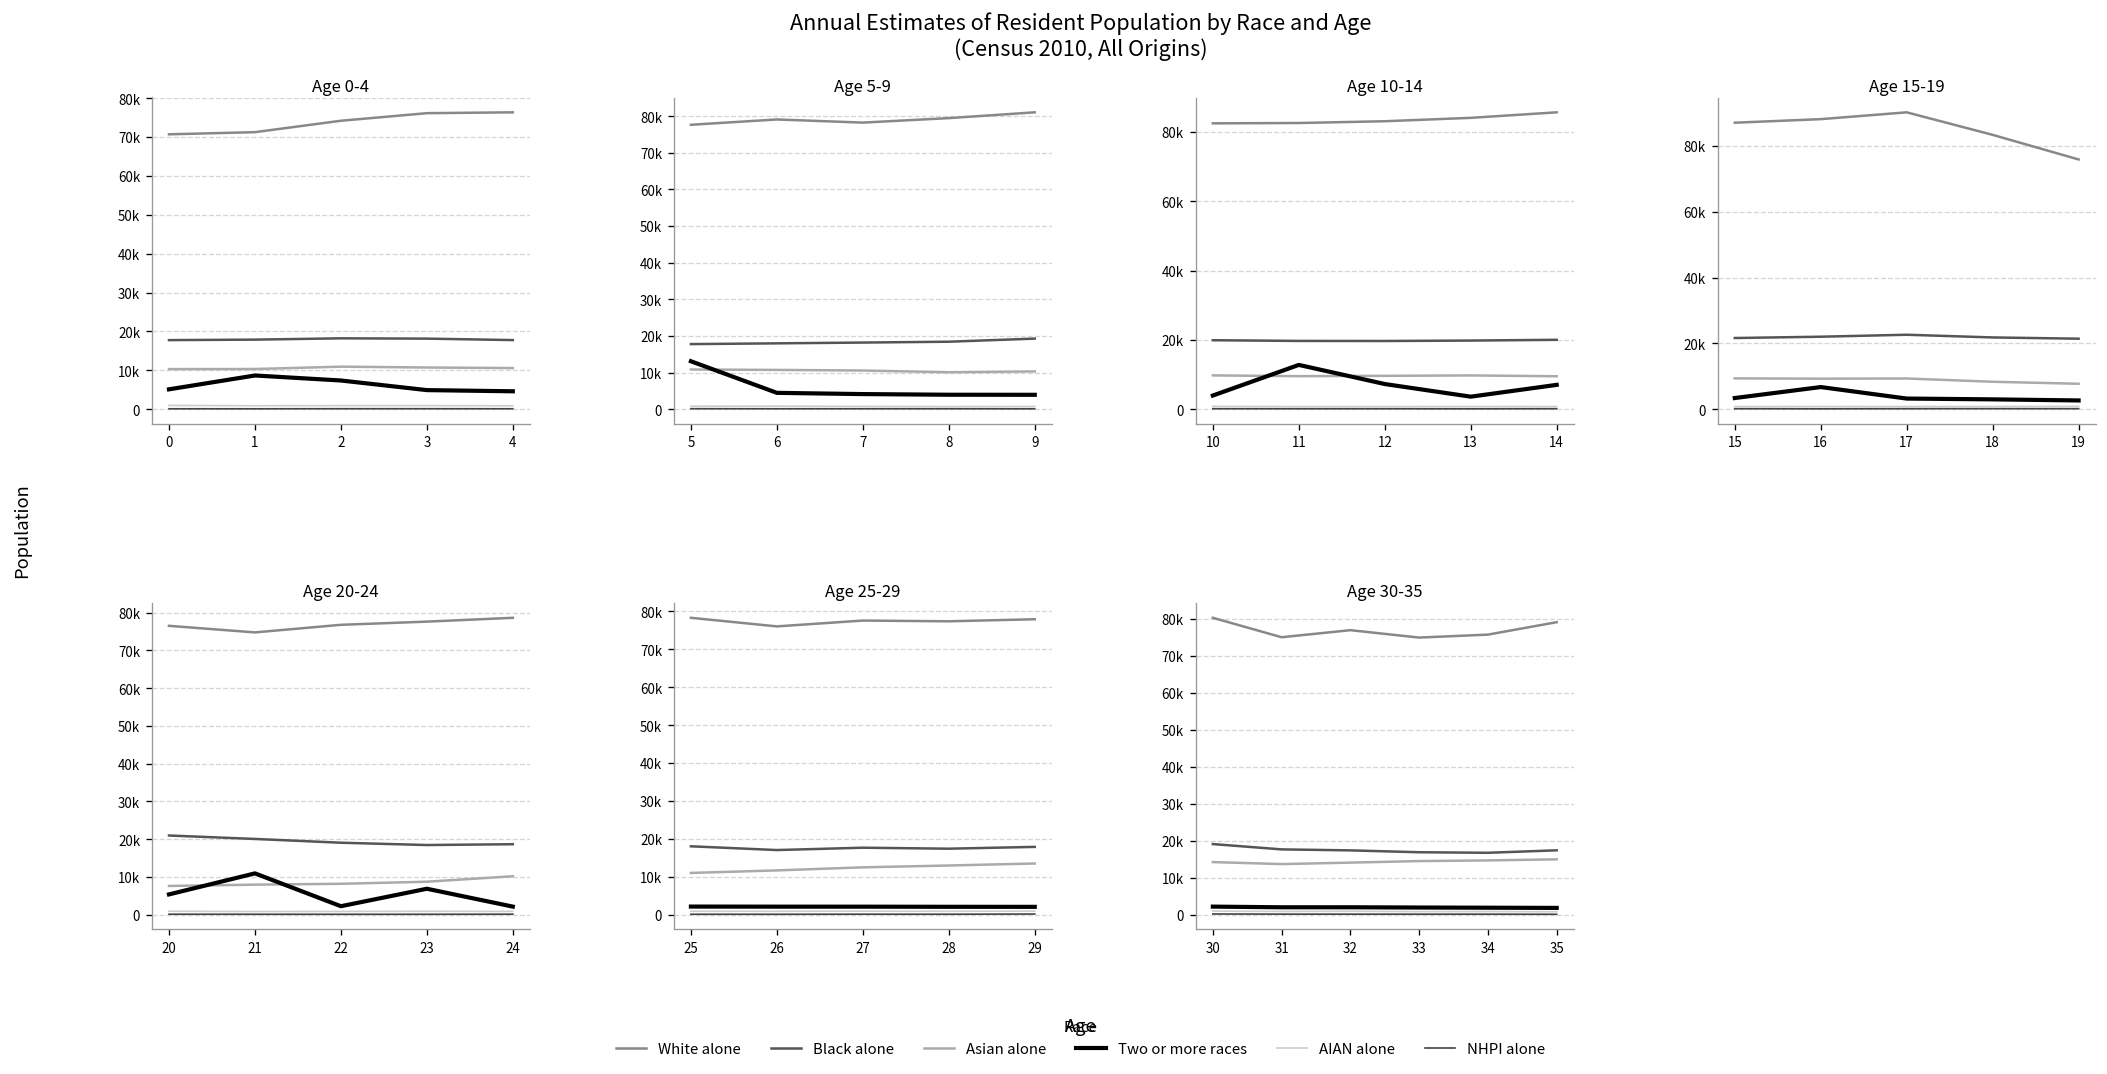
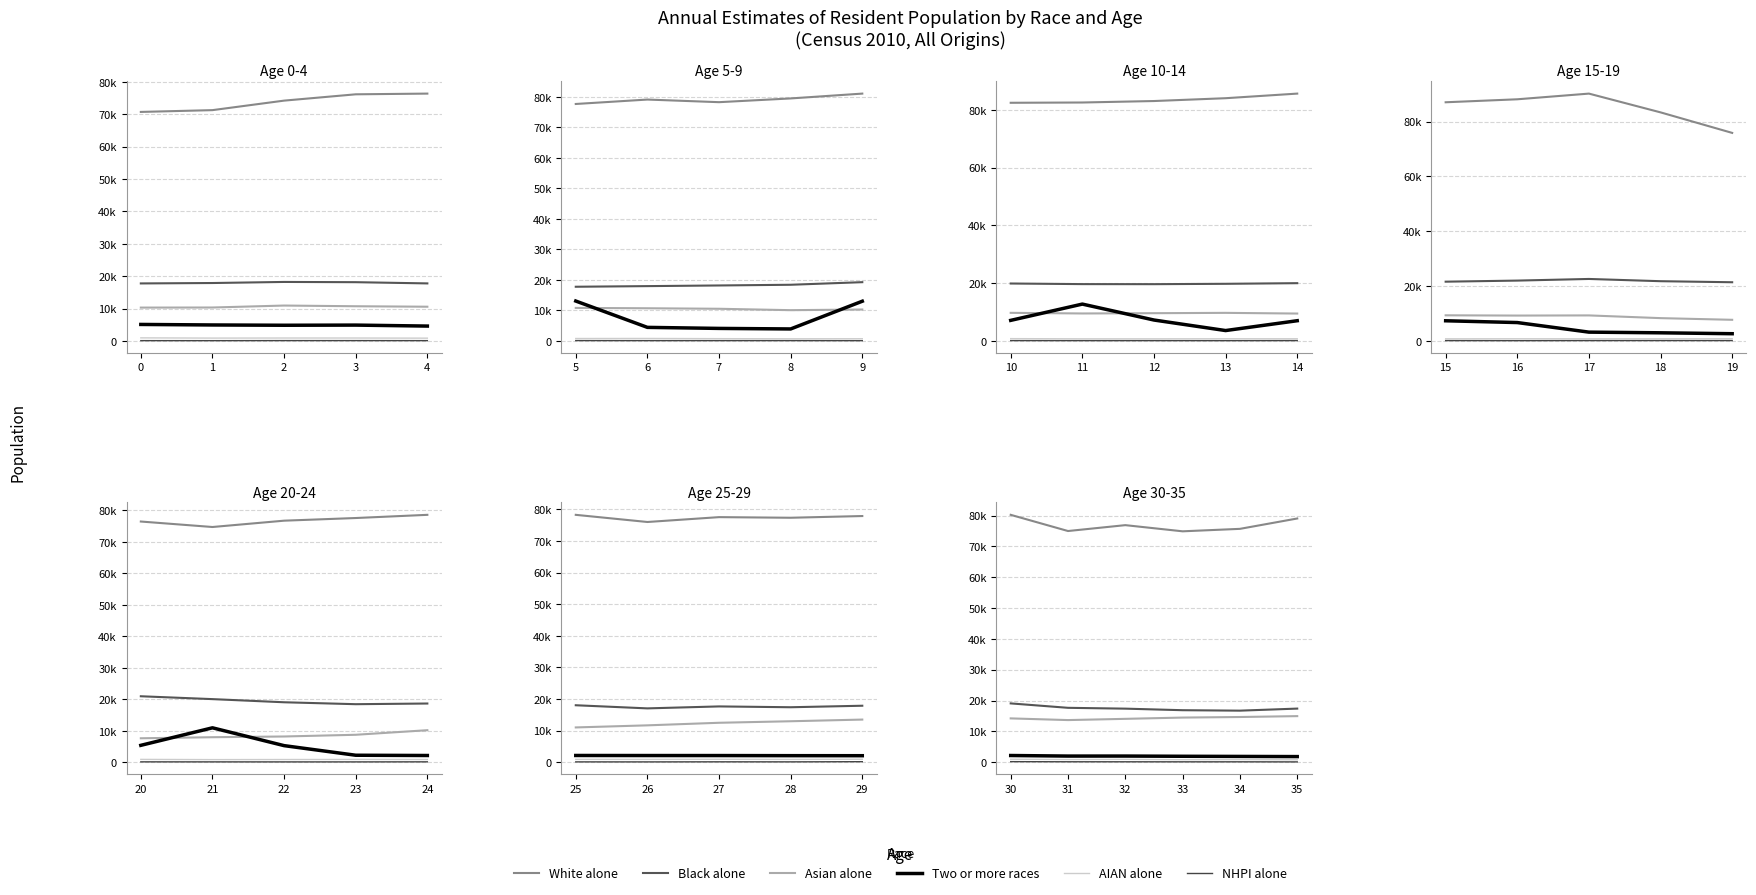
  {
    "Age 0-4": {
      "Two or more races": {
        "0": 5000,
-       "1": 9000,
-       "2": 7000,
+       "1": 5000,
+       "2": 5000,
        "3": 5000,
        "4": 5000
      }
    },
    "Age 5-9": {
      "Two or more races": {
        "5": 13000,
        "6": 4000,
        "7": 4000,
        "8": 4000,
-       "9": 4000
+       "9": 13000
      }
    },
    "Age 10-14": {
      "Two or more races": {
-       "10": 4000,
+       "10": 7000,
        "11": 13000,
        "12": 7000,
        "13": 4000,
        "14": 7000
      }
    },
    "Age 15-19": {
      "Two or more races": {
-       "15": 3000,
+       "15": 7000,
        "16": 7000,
        "17": 3000,
        "18": 3000,
        "19": 3000
      }
    },
    "Age 20-24": {
      "Two or more races": {
        "20": 5000,
        "21": 11000,
-       "22": 2000,
-       "23": 7000,
+       "22": 5000,
+       "23": 2000,
        "24": 2000
      }
    },
    "Age 25-29": {
      "Two or more races": {
        "25": 2000,
        "26": 2000,
        "27": 2000,
        "28": 2000,
        "29": 2000
      }
    },
    "Age 30-35": {
      "Two or more races": {
        "30": 2000,
        "31": 2000,
        "32": 2000,
        "33": 2000,
        "34": 2000,
        "35": 2000
      }
    }
  }
